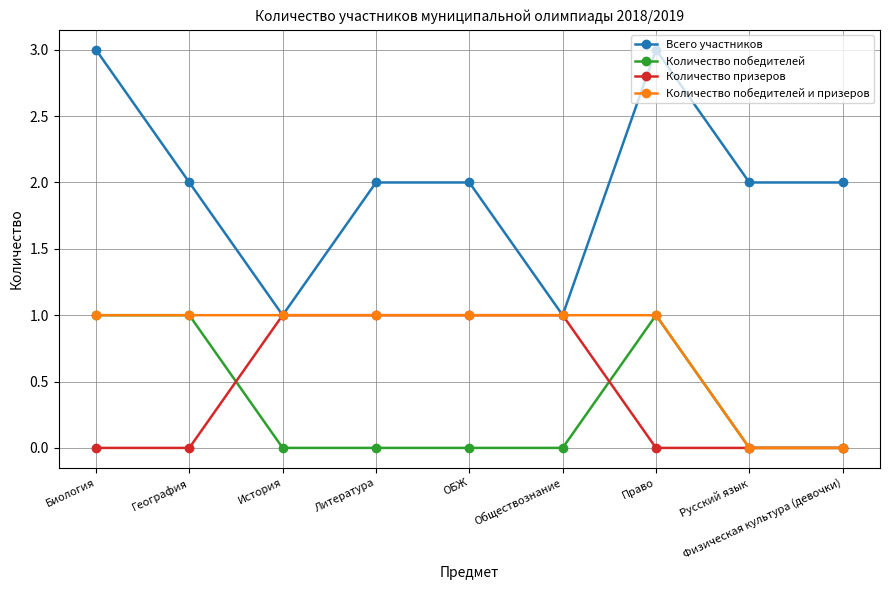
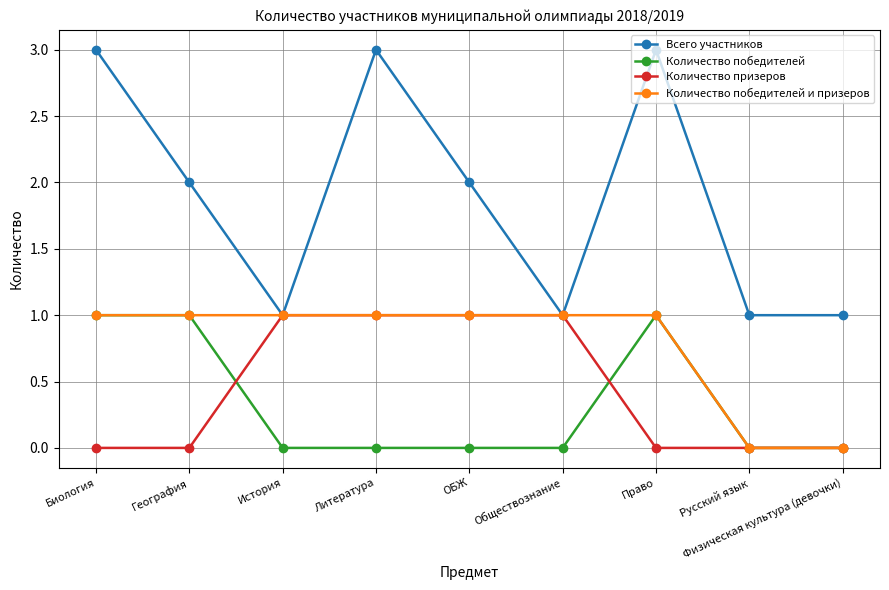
  {
    "Всего участников": {
      "Биология": 3,
      "География": 2,
-     "Литература": 2,
+     "Литература": 3,
      "ОБЖ": 2,
-     "Русский язык": 2,
-     "Физическая культура (девочки)": 2
+     "Русский язык": 1,
+     "Физическая культура (девочки)": 1
    },
    "Количество победителей": {
      "История": 0,
      "Литература": 0,
      "ОБЖ": 0,
      "Обществознание": 0
    },
    "Количество призеров": {
      "Биология": 0,
      "География": 0,
      "Право": 0
    }
  }
